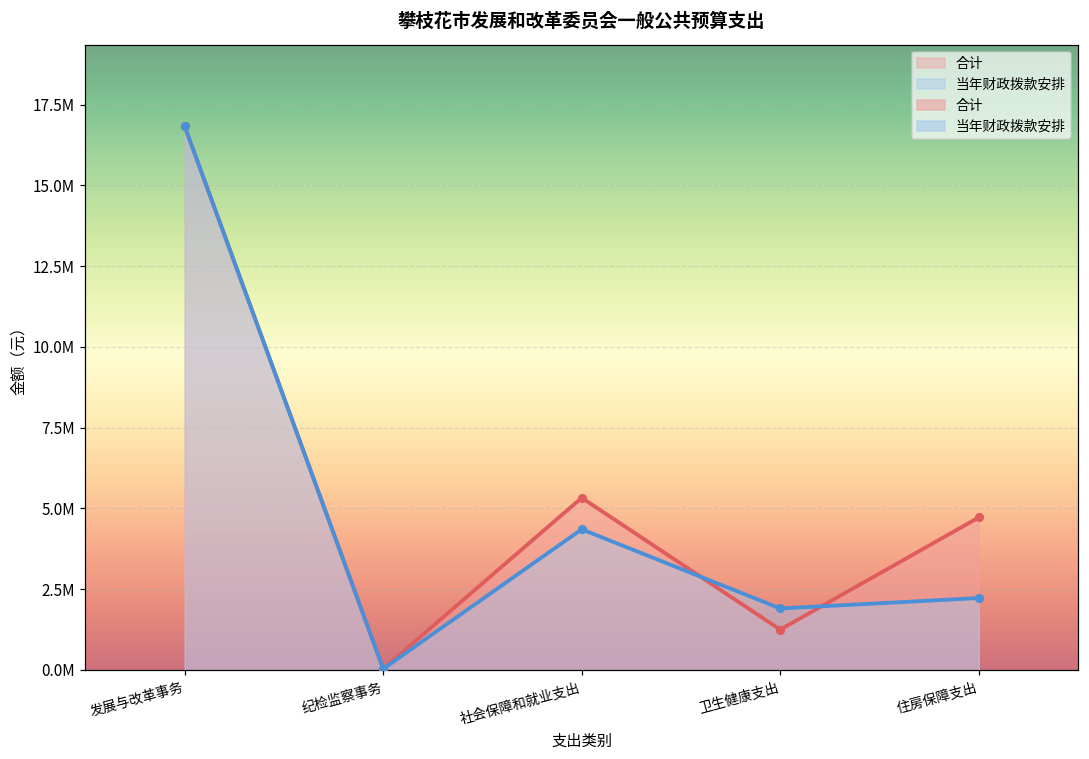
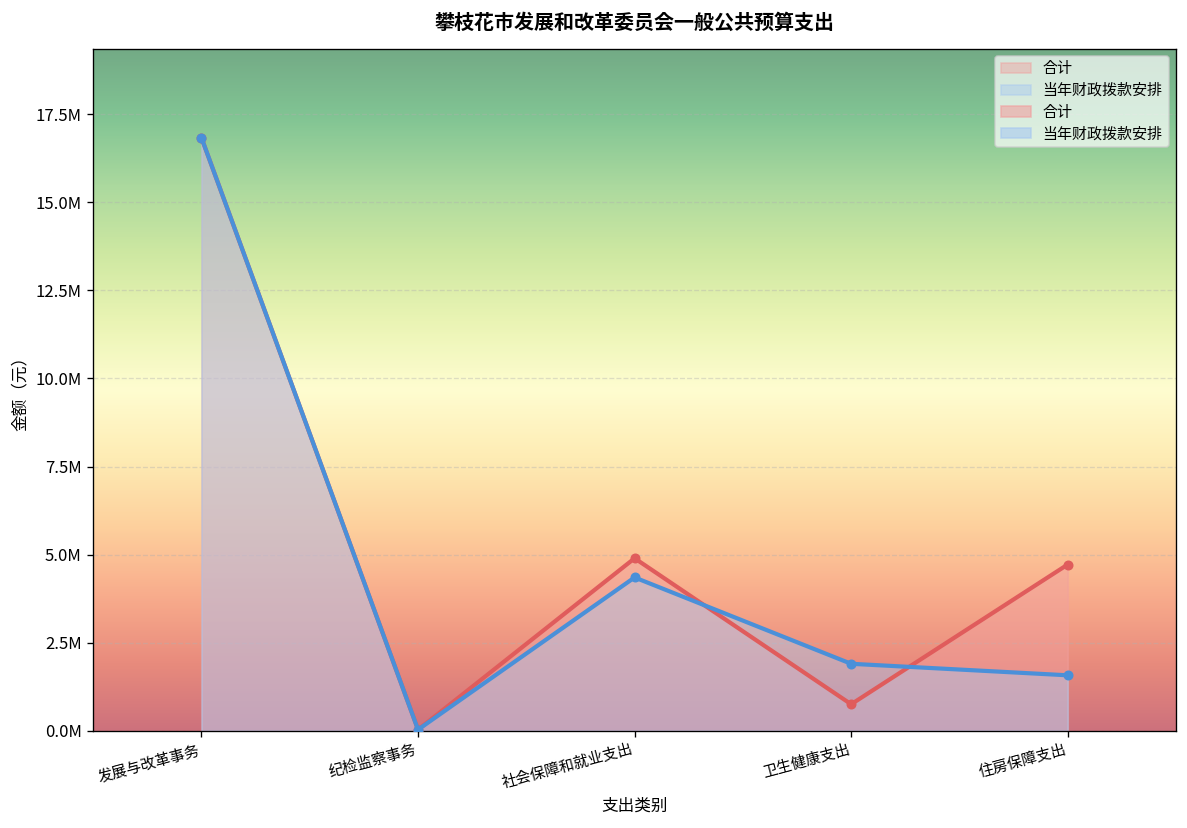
  {
    "合计": {
-     "社会保障和就业支出": 5300000,
-     "卫生健康支出": 1200000,
+     "社会保障和就业支出": 4900000,
+     "卫生健康支出": 800000,
      "住房保障支出": 4700000
    },
    "当年财政拨款安排": {
      "社会保障和就业支出": 4400000,
      "卫生健康支出": 1900000,
-     "住房保障支出": 2200000
+     "住房保障支出": 1600000
    }
  }
